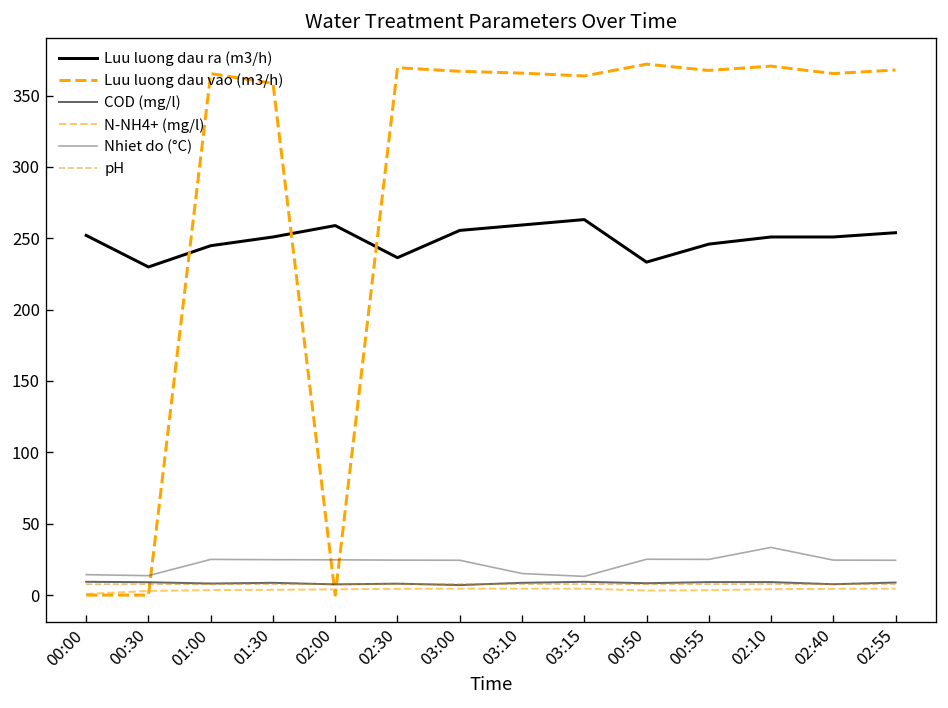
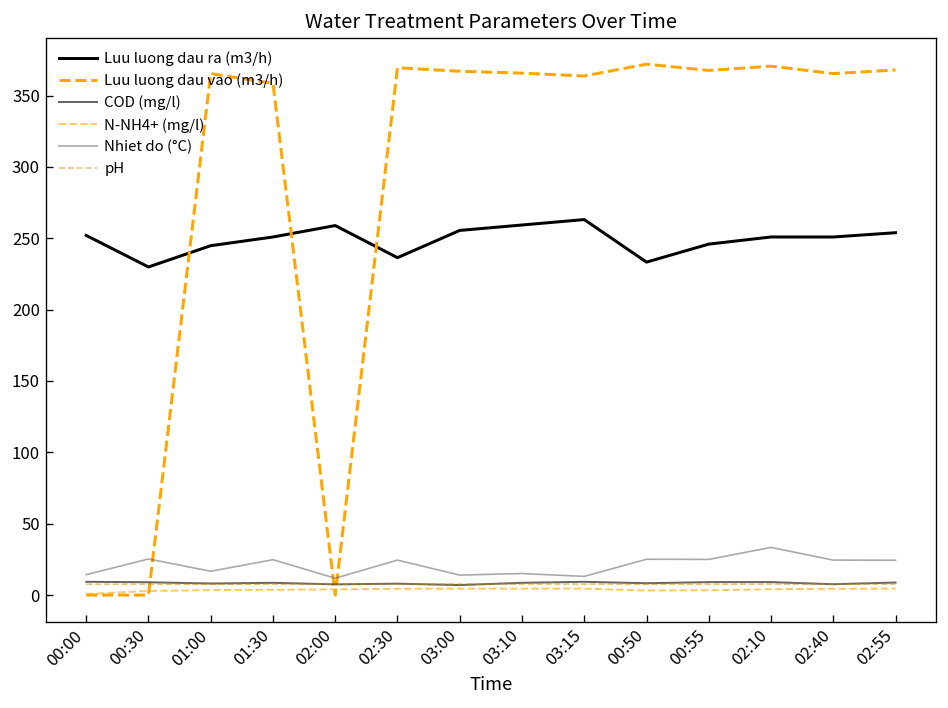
  {
    "Nhiet do (°C)": {
      "00:00": 14,
-     "00:30": 14,
-     "01:00": 25,
+     "00:30": 25,
+     "01:00": 17,
      "01:30": 25,
-     "02:00": 25,
+     "02:00": 12,
      "02:30": 25,
-     "03:00": 24,
+     "03:00": 14,
      "03:10": 15,
      "03:15": 13,
      "00:50": 25,
      "00:55": 25,
      "02:10": 33,
      "02:40": 25,
      "02:55": 24
    }
  }
